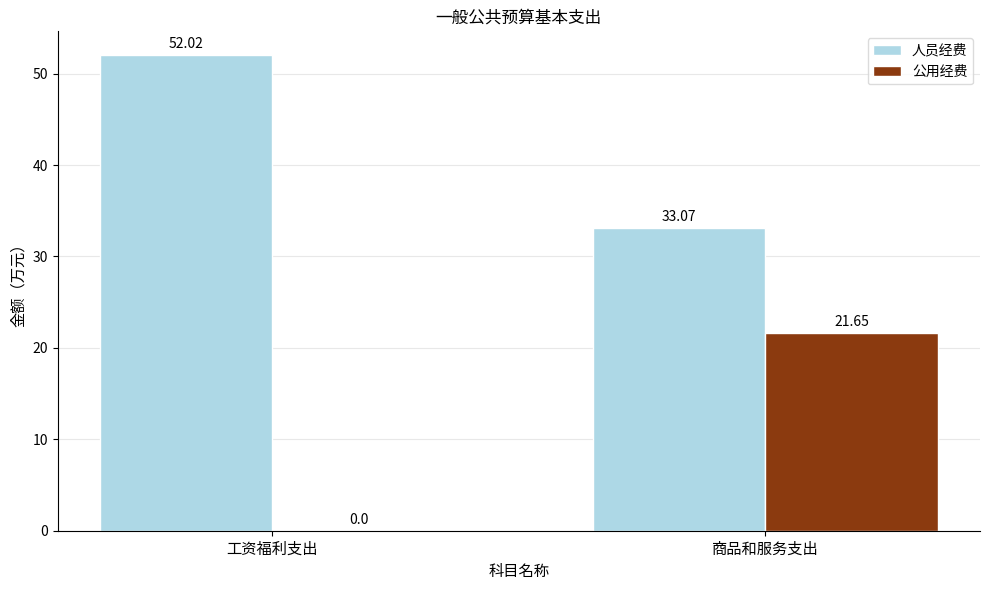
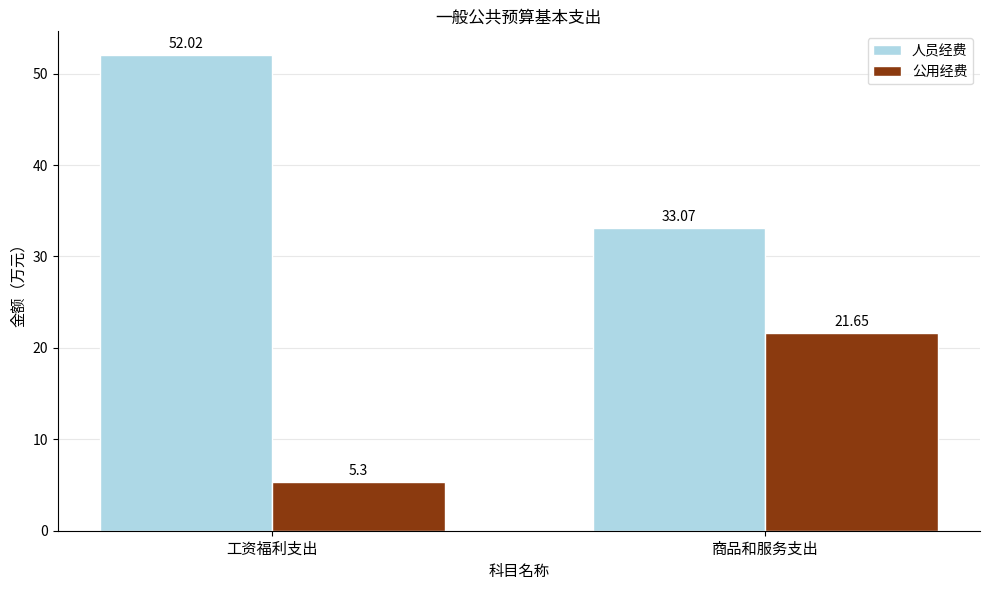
  {
    "人员经费": {
      "工资福利支出": 52.02,
      "商品和服务支出": 33.07
    },
    "公用经费": {
-     "工资福利支出": 0.0,
+     "工资福利支出": 5.3,
      "商品和服务支出": 21.65
    }
  }
